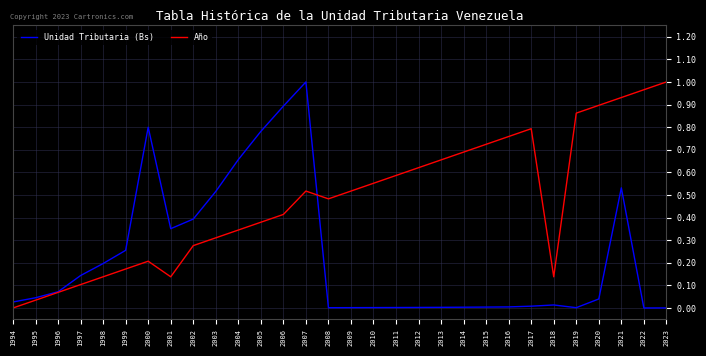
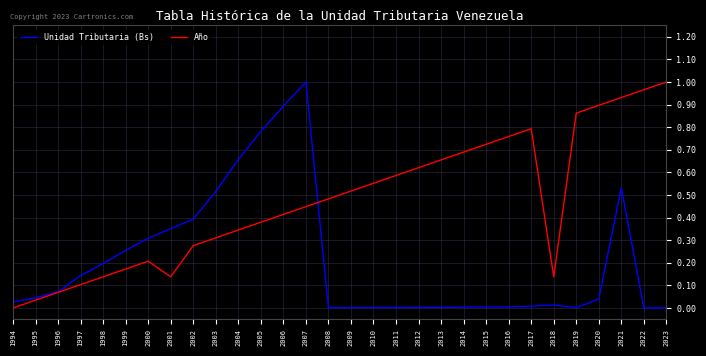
  {
    "Unidad Tributaria (Bs)": {
      "1994": 0.03,
      "1997": 0.14,
      "1998": 0.20,
      "1999": 0.26,
-     "2000": 0.80,
+     "2000": 0.31,
      "2001": 0.35,
      "2002": 0.39,
      "2003": 0.52,
      "2004": 0.66,
      "2005": 0.78,
      "2006": 0.89,
      "2007": 1.00,
      "2008": 0.00,
      "2009": 0.00,
      "2010": 0.00,
      "2011": 0.00,
      "2012": 0.00,
      "2013": 0.00,
      "2014": 0.00,
      "2015": 0.00,
      "2016": 0.00,
      "2017": 0.01,
      "2018": 0.01,
      "2019": 0.00,
      "2020": 0.04,
      "2021": 0.53,
      "2022": 0.00,
      "2023": 0.00
    },
    "Año": {
      "1994": 0.00,
      "1997": 0.10,
      "1998": 0.14,
      "1999": 0.17,
      "2000": 0.21,
      "2001": 0.14,
      "2002": 0.28,
      "2003": 0.31,
      "2004": 0.34,
      "2005": 0.38,
      "2006": 0.41,
-     "2007": 0.52,
+     "2007": 0.45,
      "2008": 0.48,
      "2009": 0.52,
      "2010": 0.55,
      "2011": 0.59,
      "2012": 0.62,
      "2013": 0.66,
      "2014": 0.69,
      "2015": 0.72,
      "2016": 0.76,
      "2017": 0.79,
      "2018": 0.14,
      "2019": 0.86,
      "2020": 0.90,
      "2021": 0.93,
      "2022": 0.97,
      "2023": 1.00
    }
  }
